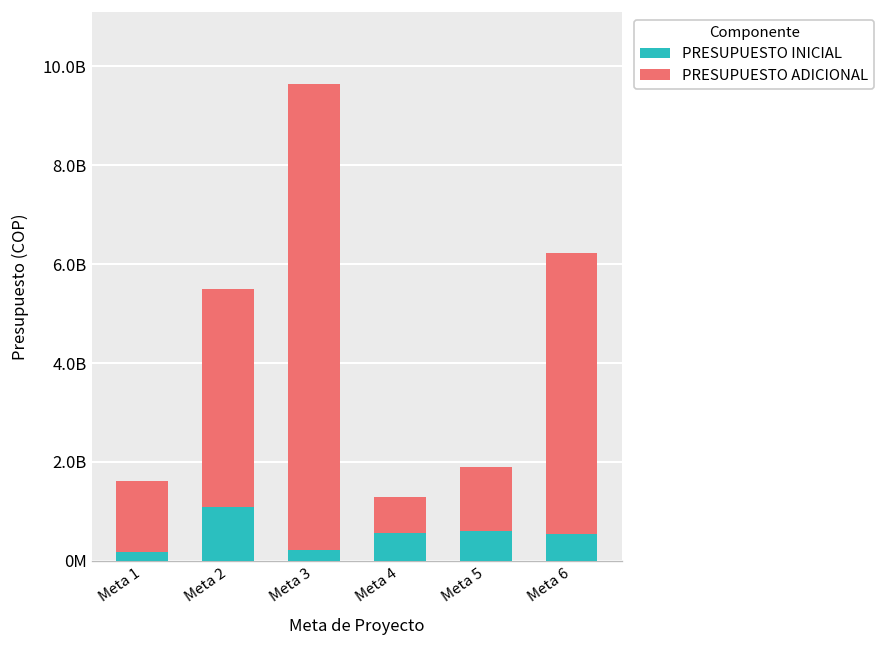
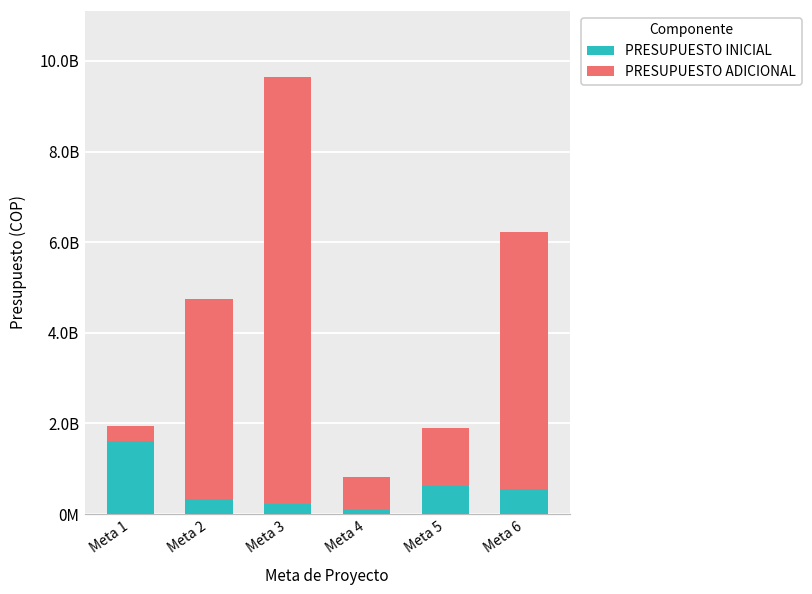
  {
    "PRESUPUESTO INICIAL": {
-     "Meta 1": 200000000,
-     "Meta 2": 1100000000,
+     "Meta 1": 1600000000,
+     "Meta 2": 300000000,
      "Meta 3": 200000000,
-     "Meta 4": 600000000,
+     "Meta 4": 100000000,
      "Meta 5": 600000000,
      "Meta 6": 500000000
    },
    "PRESUPUESTO ADICIONAL": {
-     "Meta 1": 1400000000,
+     "Meta 1": 300000000,
      "Meta 2": 4400000000,
      "Meta 3": 9400000000,
      "Meta 4": 700000000,
      "Meta 5": 1300000000,
      "Meta 6": 5700000000
    }
  }
